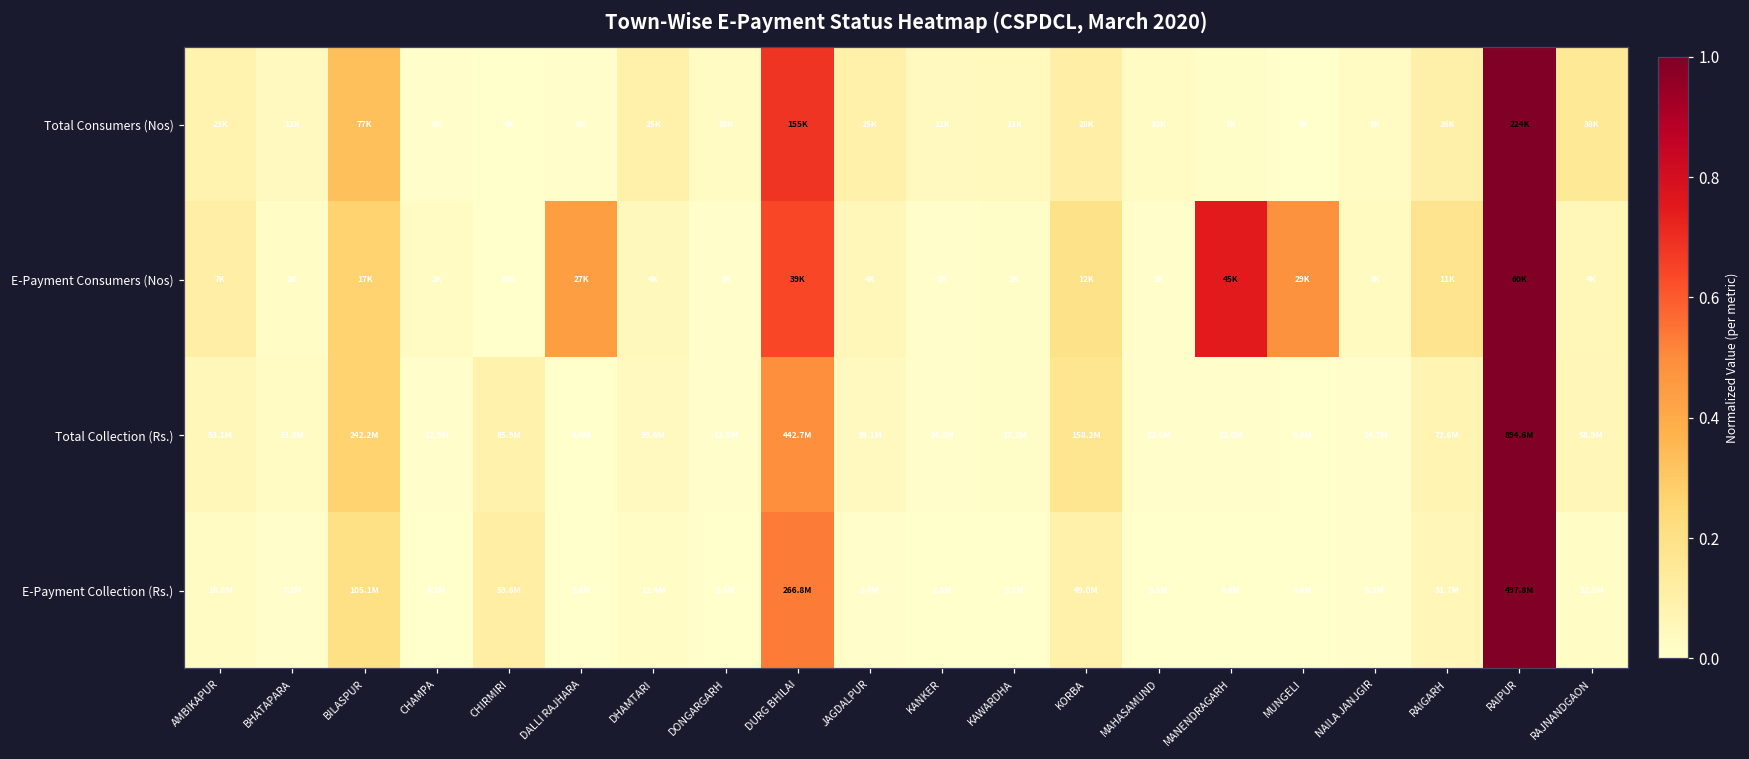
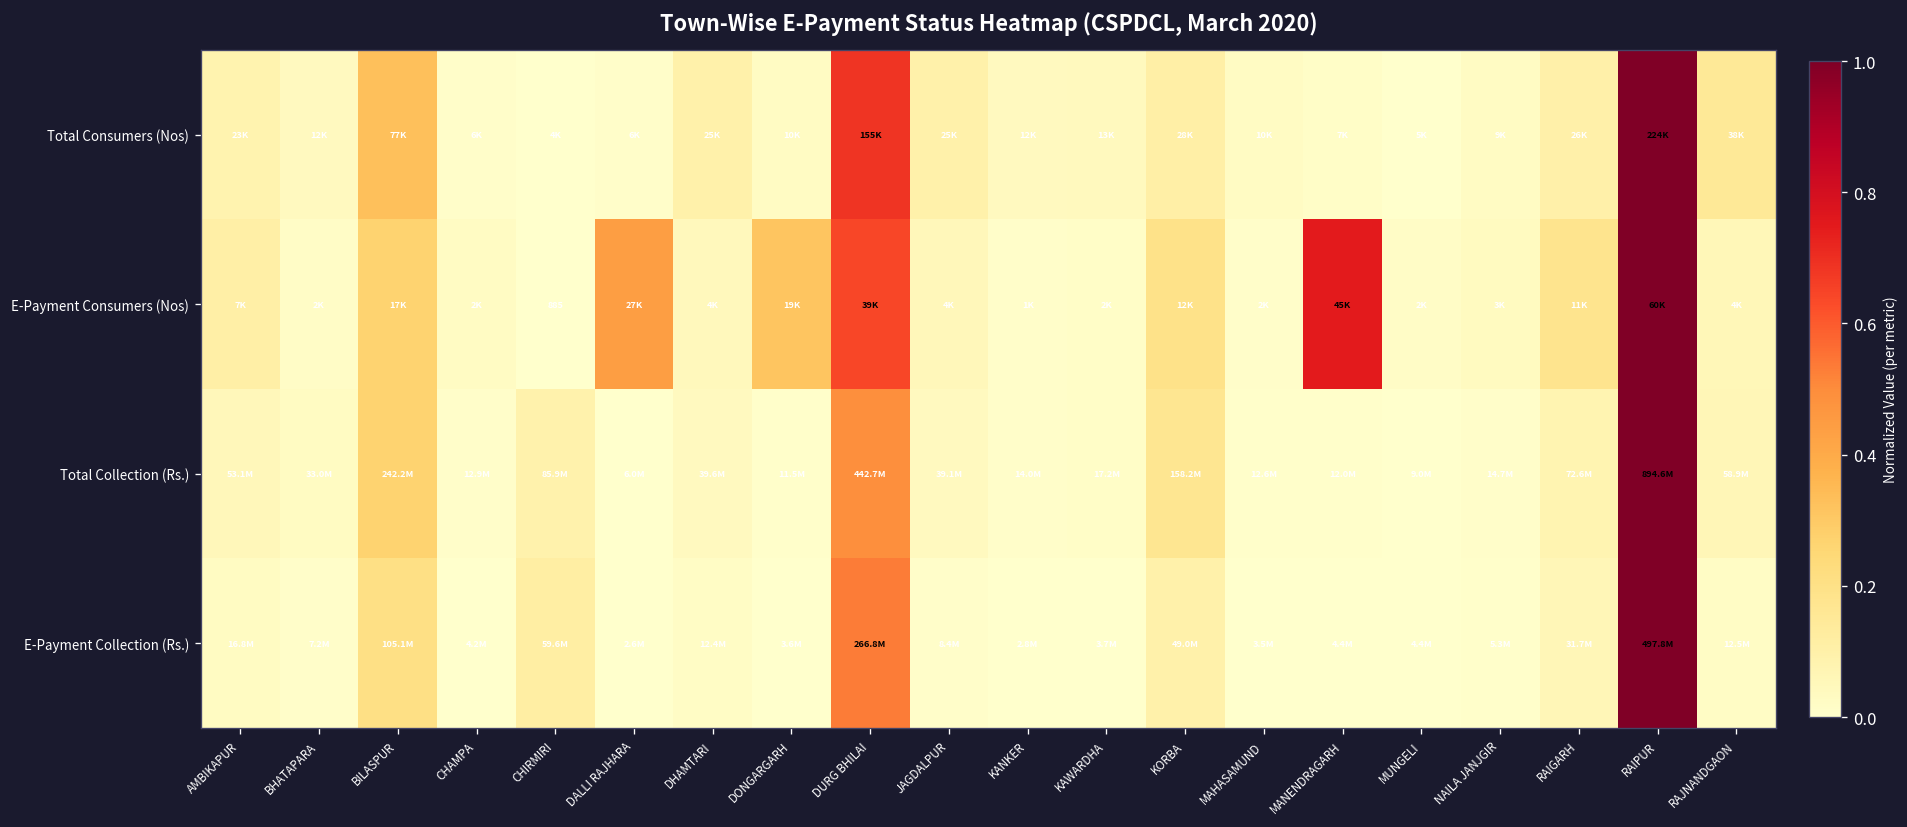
  {
    "Total Consumers (Nos)": {
      "AMBIKAPUR": "23K",
      "BHATAPARA": "12K",
      "BILASPUR": "77K",
      "CHAMPA": "6K",
      "CHIRMIRI": "4K",
      "DALLI RAJHARA": "6K",
      "DHAMTARI": "25K",
      "DONGARGARH": "10K",
      "DURG BHILAI": "155K",
      "JAGDALPUR": "25K",
      "KANKER": "12K",
      "KAWARDHA": "13K",
      "KORBA": "28K",
      "MAHASAMUND": "10K",
      "MANENDRAGARH": "7K",
      "MUNGELI": "5K",
      "NAILA JANJGIR": "9K",
      "RAIGARH": "26K",
      "RAIPUR": "224K",
      "RAJNANDGAON": "38K"
    },
    "E-Payment Consumers (Nos)": {
      "AMBIKAPUR": "7K",
      "BHATAPARA": "2K",
      "BILASPUR": "17K",
      "CHAMPA": "2K",
      "CHIRMIRI": "885",
      "DALLI RAJHARA": "27K",
      "DHAMTARI": "4K",
-     "DONGARGARH": "1K",
+     "DONGARGARH": "19K",
      "DURG BHILAI": "39K",
      "JAGDALPUR": "4K",
      "KANKER": "1K",
      "KAWARDHA": "2K",
      "KORBA": "12K",
      "MAHASAMUND": "2K",
      "MANENDRAGARH": "45K",
-     "MUNGELI": "29K",
+     "MUNGELI": "2K",
      "NAILA JANJGIR": "3K",
      "RAIGARH": "11K",
      "RAIPUR": "60K",
      "RAJNANDGAON": "4K"
    },
    "Total Collection (Rs.)": {
      "AMBIKAPUR": "53.1M",
      "BHATAPARA": "33.0M",
      "BILASPUR": "242.2M",
      "CHAMPA": "12.9M",
      "CHIRMIRI": "85.9M",
      "DALLI RAJHARA": "6.0M",
      "DHAMTARI": "39.6M",
      "DONGARGARH": "11.5M",
      "DURG BHILAI": "442.7M",
      "JAGDALPUR": "39.1M",
      "KANKER": "14.0M",
      "KAWARDHA": "17.2M",
      "KORBA": "158.2M",
      "MAHASAMUND": "12.6M",
      "MANENDRAGARH": "12.0M",
      "MUNGELI": "9.0M",
      "NAILA JANJGIR": "14.7M",
      "RAIGARH": "72.6M",
      "RAIPUR": "894.6M",
      "RAJNANDGAON": "58.9M"
    },
    "E-Payment Collection (Rs.)": {
      "AMBIKAPUR": "16.8M",
      "BHATAPARA": "7.2M",
      "BILASPUR": "105.1M",
      "CHAMPA": "4.2M",
      "CHIRMIRI": "59.6M",
      "DALLI RAJHARA": "2.6M",
      "DHAMTARI": "12.4M",
      "DONGARGARH": "3.6M",
      "DURG BHILAI": "266.8M",
      "JAGDALPUR": "8.4M",
      "KANKER": "2.8M",
      "KAWARDHA": "3.7M",
      "KORBA": "49.0M",
      "MAHASAMUND": "3.5M",
      "MANENDRAGARH": "4.4M",
      "MUNGELI": "4.4M",
      "NAILA JANJGIR": "5.3M",
      "RAIGARH": "31.7M",
      "RAIPUR": "497.8M",
      "RAJNANDGAON": "12.5M"
    }
  }
